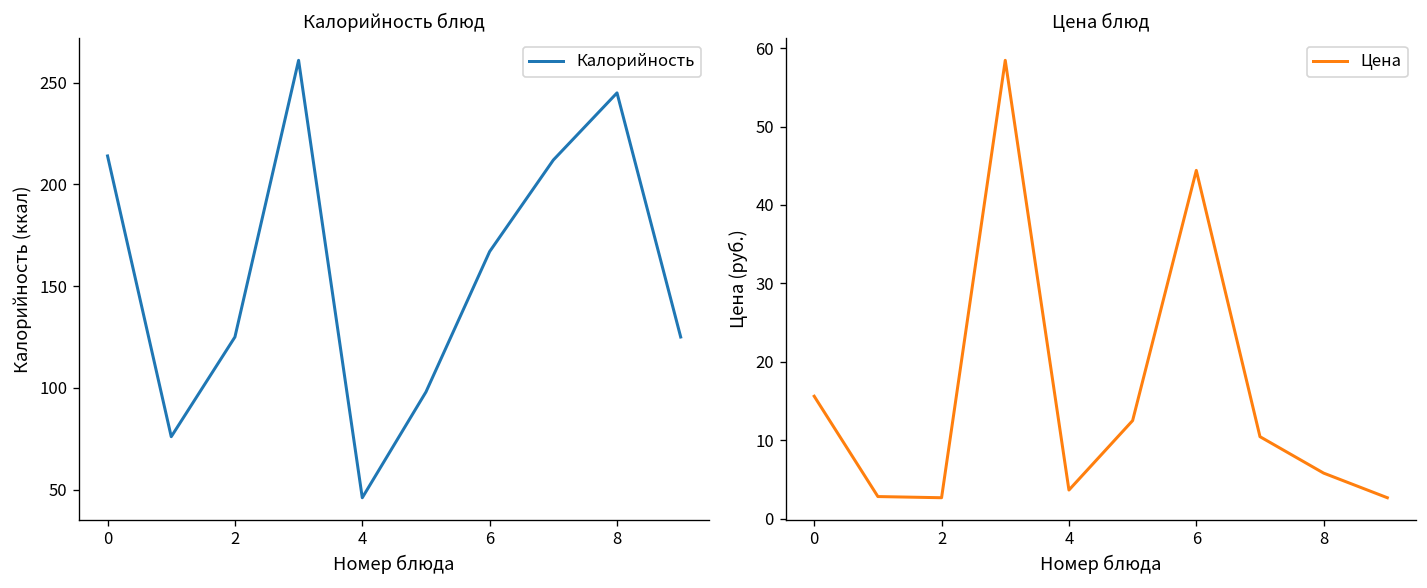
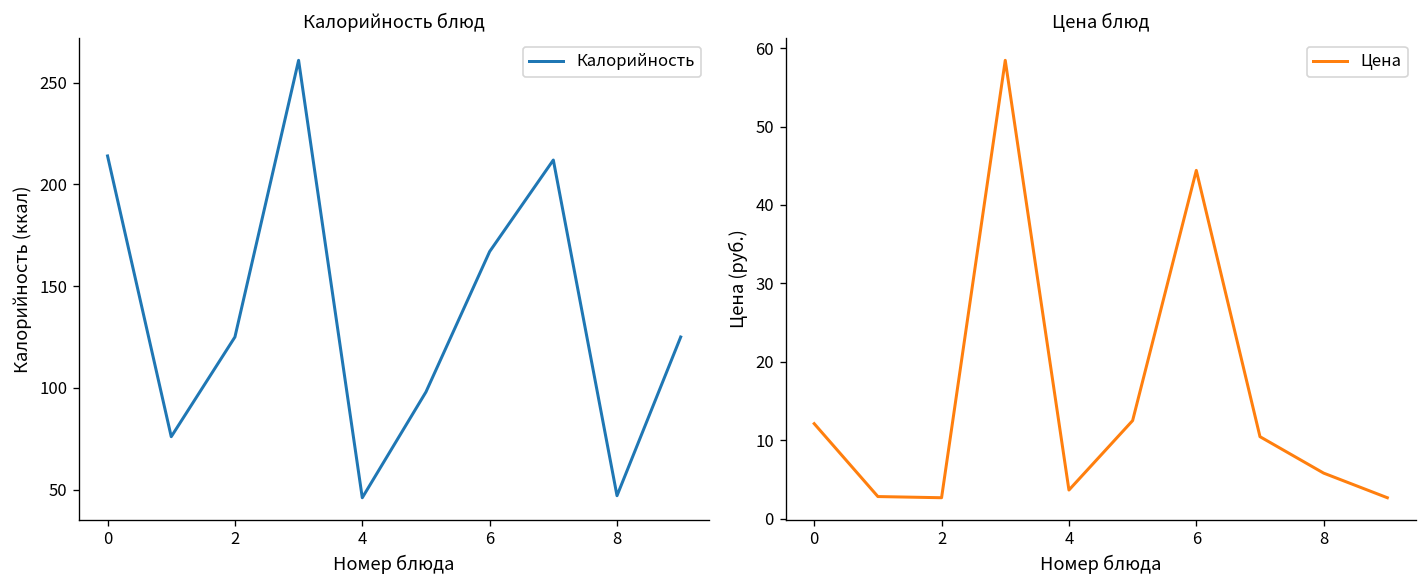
  {
    "Калорийность блюд": {
      "0": 214,
      "2": 125,
      "4": 46,
      "6": 167,
-     "8": 245
+     "8": 47
    },
    "Цена блюд": {
-     "0": 16,
+     "0": 12,
      "2": 3,
      "4": 4,
      "6": 44,
      "8": 6
    }
  }
